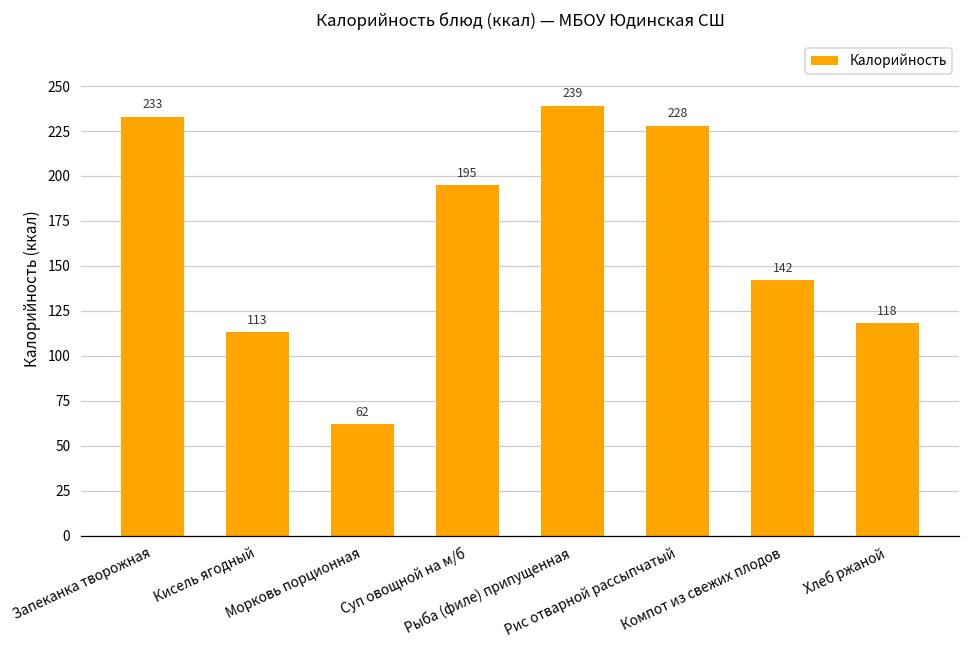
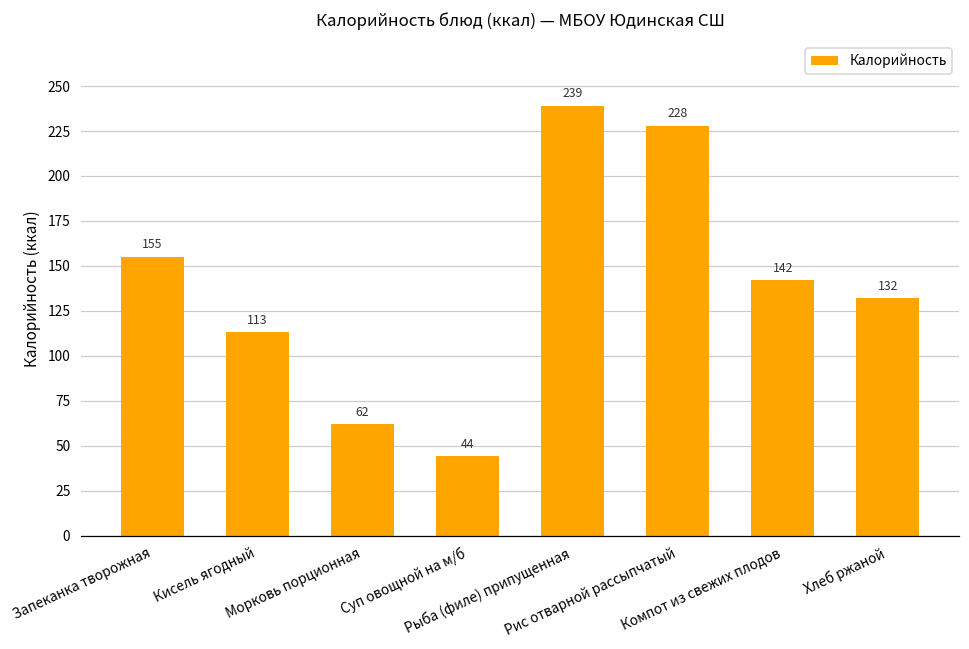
  {
-   "Запеканка творожная": 233,
+   "Запеканка творожная": 155,
    "Кисель ягодный": 113,
    "Морковь порционная": 62,
-   "Суп овощной на м/б": 195,
+   "Суп овощной на м/б": 44,
    "Рыба (филе) припущенная": 239,
    "Рис отварной рассыпчатый": 228,
    "Компот из свежих плодов": 142,
-   "Хлеб ржаной": 118
+   "Хлеб ржаной": 132
  }
